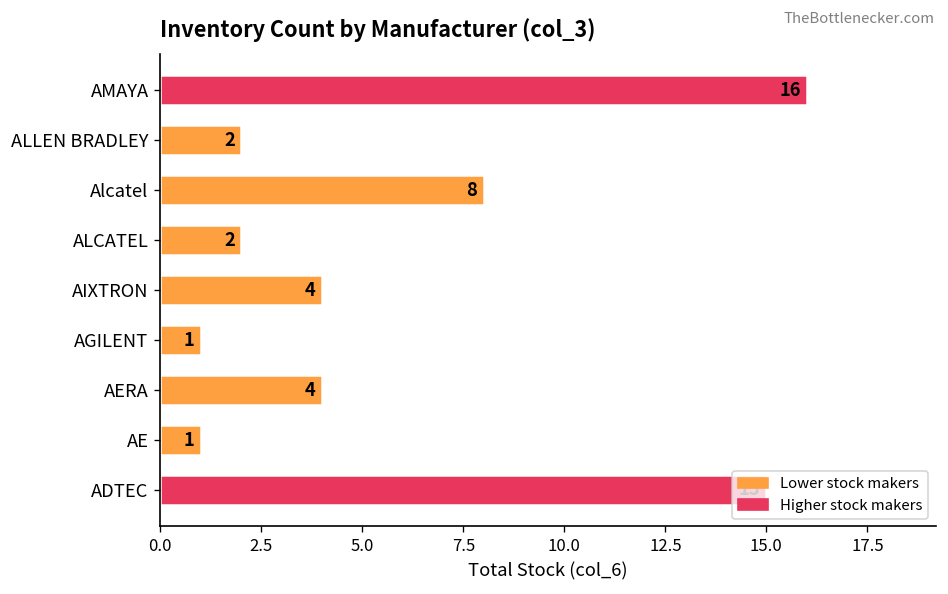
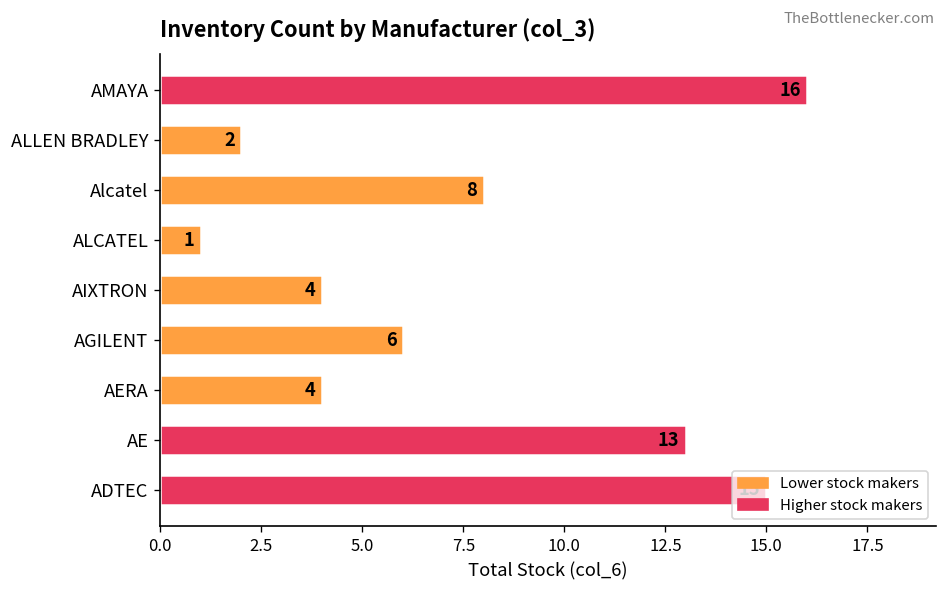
  {
    "AMAYA": 16,
    "ALLEN BRADLEY": 2,
    "Alcatel": 8,
-   "ALCATEL": 2,
+   "ALCATEL": 1,
    "AIXTRON": 4,
-   "AGILENT": 1,
+   "AGILENT": 6,
    "AERA": 4,
-   "AE": 1
+   "AE": 13
  }
